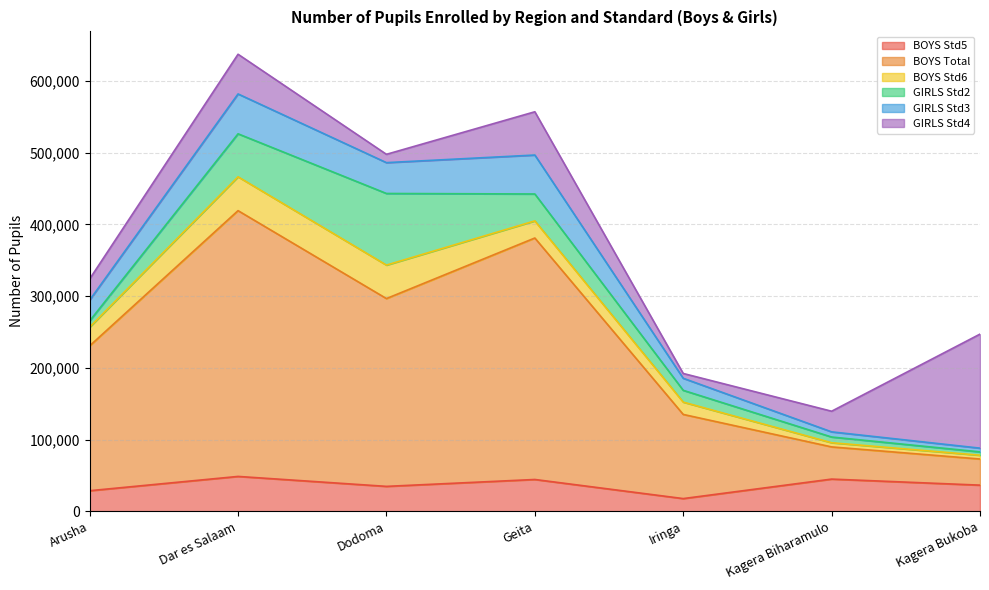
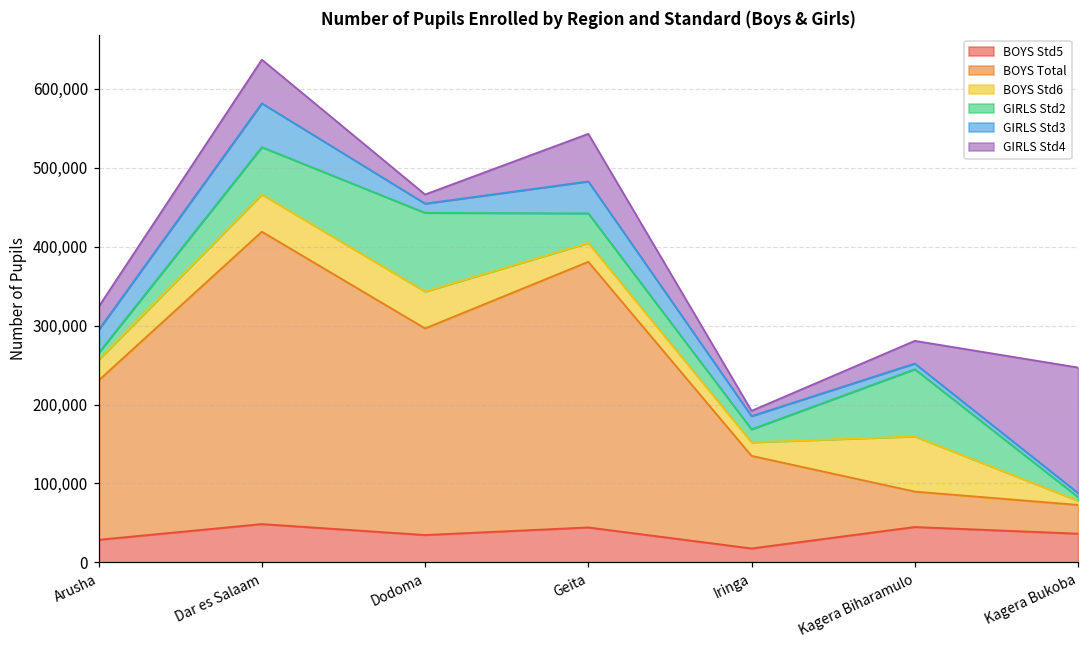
  {
    "BOYS Std6": {
      "Arusha": "30,000",
      "Dar es Salaam": "50,000",
      "Dodoma": "50,000",
      "Geita": "20,000",
      "Iringa": "20,000",
-     "Kagera Biharamulo": "10,000",
+     "Kagera Biharamulo": "70,000",
      "Kagera Bukoba": "10,000"
    },
    "GIRLS Std2": {
      "Arusha": "10,000",
      "Dar es Salaam": "60,000",
      "Dodoma": "100,000",
      "Geita": "40,000",
      "Iringa": "20,000",
-     "Kagera Biharamulo": "10,000",
+     "Kagera Biharamulo": "90,000",
      "Kagera Bukoba": "0"
    },
    "GIRLS Std3": {
      "Arusha": "30,000",
      "Dar es Salaam": "60,000",
-     "Dodoma": "40,000",
-     "Geita": "50,000",
+     "Dodoma": "10,000",
+     "Geita": "40,000",
      "Iringa": "20,000",
      "Kagera Biharamulo": "10,000",
      "Kagera Bukoba": "10,000"
    },
    "GIRLS Std4": {
      "Arusha": "30,000",
      "Dar es Salaam": "60,000",
      "Dodoma": "10,000",
      "Geita": "60,000",
      "Iringa": "10,000",
      "Kagera Biharamulo": "30,000",
      "Kagera Bukoba": "160,000"
    }
  }
